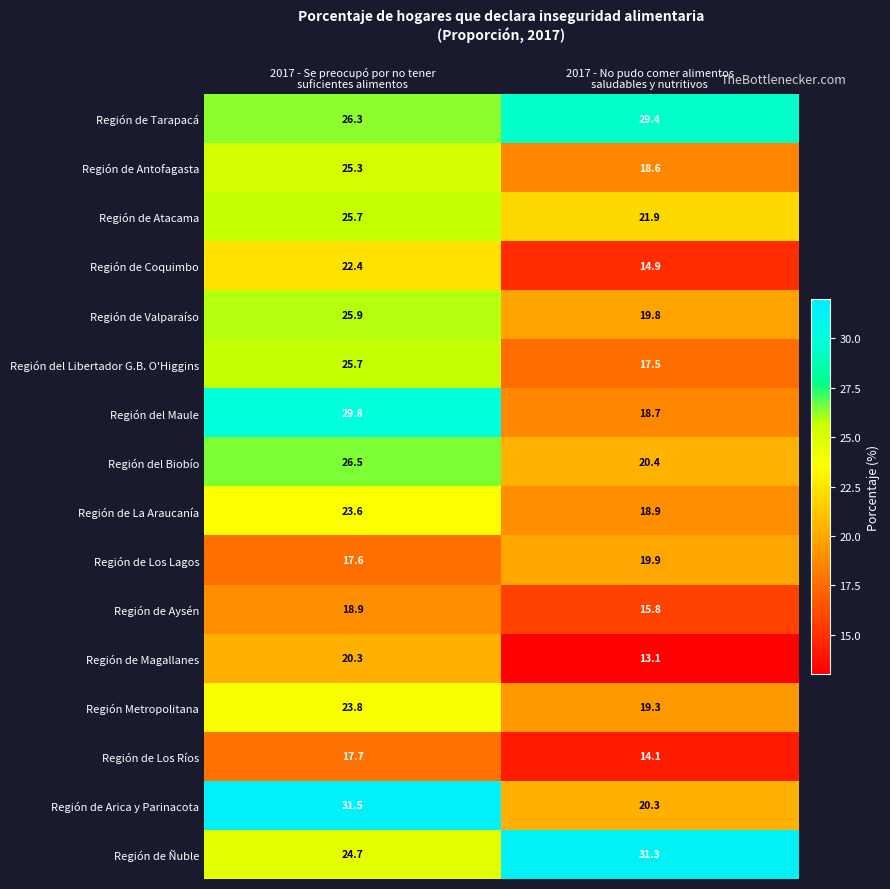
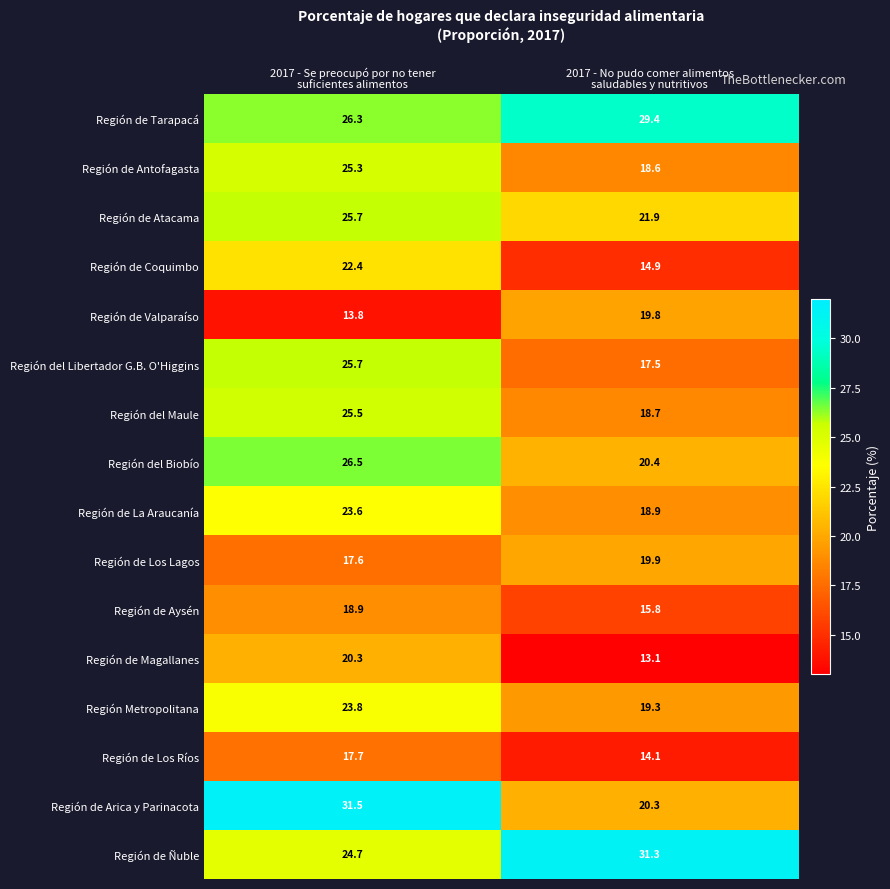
  {
    "Región de Tarapacá": {
      "2017 - Se preocupó por no tener suficientes alimentos": 26.3,
      "2017 - No pudo comer alimentos saludables y nutritivos": 29.4
    },
    "Región de Antofagasta": {
      "2017 - Se preocupó por no tener suficientes alimentos": 25.3,
      "2017 - No pudo comer alimentos saludables y nutritivos": 18.6
    },
    "Región de Atacama": {
      "2017 - Se preocupó por no tener suficientes alimentos": 25.7,
      "2017 - No pudo comer alimentos saludables y nutritivos": 21.9
    },
    "Región de Coquimbo": {
      "2017 - Se preocupó por no tener suficientes alimentos": 22.4,
      "2017 - No pudo comer alimentos saludables y nutritivos": 14.9
    },
    "Región de Valparaíso": {
-     "2017 - Se preocupó por no tener suficientes alimentos": 25.9,
+     "2017 - Se preocupó por no tener suficientes alimentos": 13.8,
      "2017 - No pudo comer alimentos saludables y nutritivos": 19.8
    },
    "Región del Libertador G.B. O'Higgins": {
      "2017 - Se preocupó por no tener suficientes alimentos": 25.7,
      "2017 - No pudo comer alimentos saludables y nutritivos": 17.5
    },
    "Región del Maule": {
-     "2017 - Se preocupó por no tener suficientes alimentos": 29.8,
+     "2017 - Se preocupó por no tener suficientes alimentos": 25.5,
      "2017 - No pudo comer alimentos saludables y nutritivos": 18.7
    },
    "Región del Biobío": {
      "2017 - Se preocupó por no tener suficientes alimentos": 26.5,
      "2017 - No pudo comer alimentos saludables y nutritivos": 20.4
    },
    "Región de La Araucanía": {
      "2017 - Se preocupó por no tener suficientes alimentos": 23.6,
      "2017 - No pudo comer alimentos saludables y nutritivos": 18.9
    },
    "Región de Los Lagos": {
      "2017 - Se preocupó por no tener suficientes alimentos": 17.6,
      "2017 - No pudo comer alimentos saludables y nutritivos": 19.9
    },
    "Región de Aysén": {
      "2017 - Se preocupó por no tener suficientes alimentos": 18.9,
      "2017 - No pudo comer alimentos saludables y nutritivos": 15.8
    },
    "Región de Magallanes": {
      "2017 - Se preocupó por no tener suficientes alimentos": 20.3,
      "2017 - No pudo comer alimentos saludables y nutritivos": 13.1
    },
    "Región Metropolitana": {
      "2017 - Se preocupó por no tener suficientes alimentos": 23.8,
      "2017 - No pudo comer alimentos saludables y nutritivos": 19.3
    },
    "Región de Los Ríos": {
      "2017 - Se preocupó por no tener suficientes alimentos": 17.7,
      "2017 - No pudo comer alimentos saludables y nutritivos": 14.1
    },
    "Región de Arica y Parinacota": {
      "2017 - Se preocupó por no tener suficientes alimentos": 31.5,
      "2017 - No pudo comer alimentos saludables y nutritivos": 20.3
    },
    "Región de Ñuble": {
      "2017 - Se preocupó por no tener suficientes alimentos": 24.7,
      "2017 - No pudo comer alimentos saludables y nutritivos": 31.3
    }
  }
